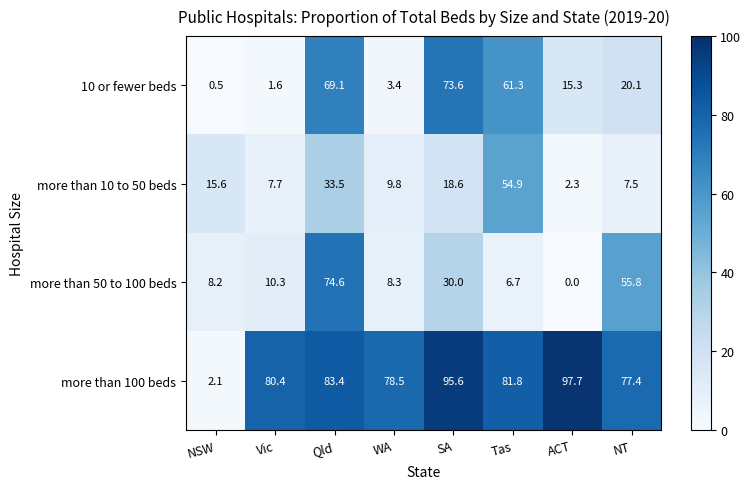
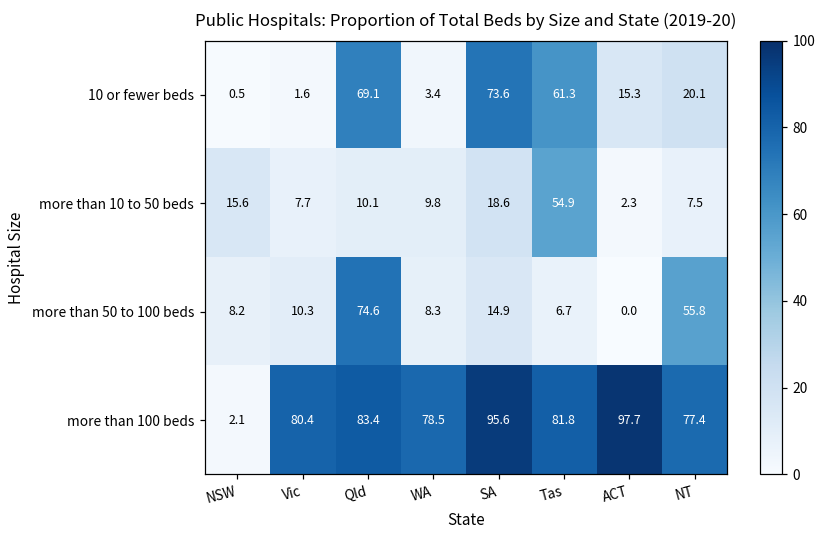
  {
    "10 or fewer beds": {
      "NSW": 0.5,
      "Vic": 1.6,
      "Qld": 69.1,
      "WA": 3.4,
      "SA": 73.6,
      "Tas": 61.3,
      "ACT": 15.3,
      "NT": 20.1
    },
    "more than 10 to 50 beds": {
      "NSW": 15.6,
      "Vic": 7.7,
-     "Qld": 33.5,
+     "Qld": 10.1,
      "WA": 9.8,
      "SA": 18.6,
      "Tas": 54.9,
      "ACT": 2.3,
      "NT": 7.5
    },
    "more than 50 to 100 beds": {
      "NSW": 8.2,
      "Vic": 10.3,
      "Qld": 74.6,
      "WA": 8.3,
-     "SA": 30.0,
+     "SA": 14.9,
      "Tas": 6.7,
      "ACT": 0.0,
      "NT": 55.8
    },
    "more than 100 beds": {
      "NSW": 2.1,
      "Vic": 80.4,
      "Qld": 83.4,
      "WA": 78.5,
      "SA": 95.6,
      "Tas": 81.8,
      "ACT": 97.7,
      "NT": 77.4
    }
  }
